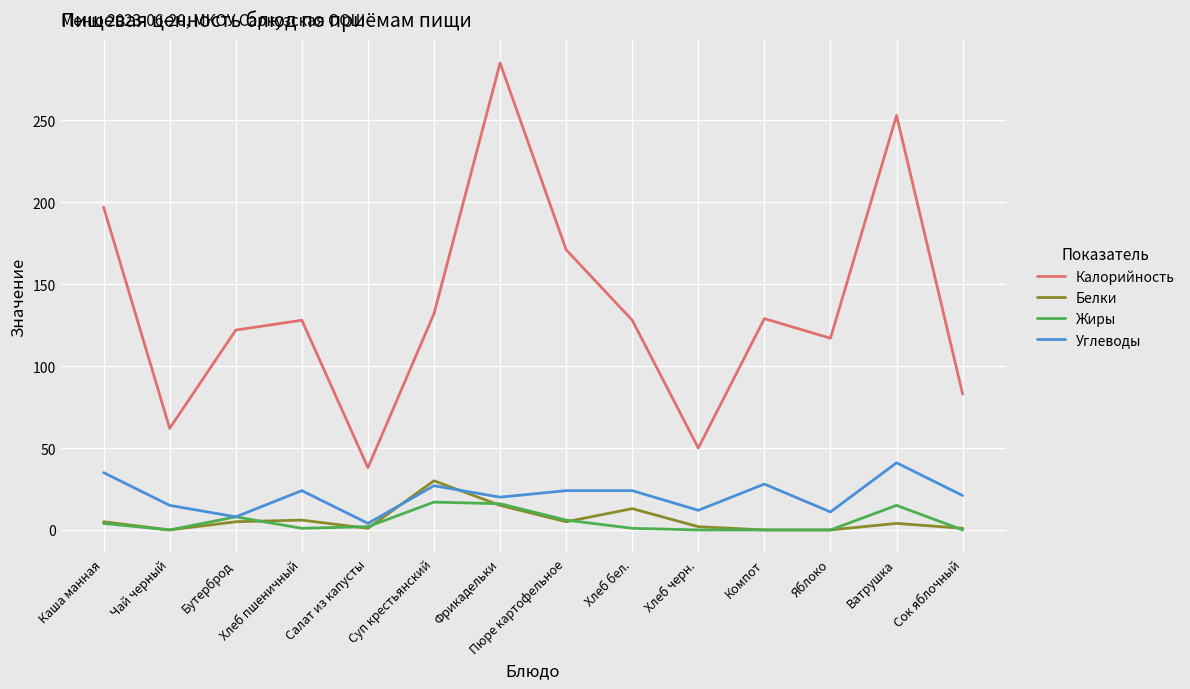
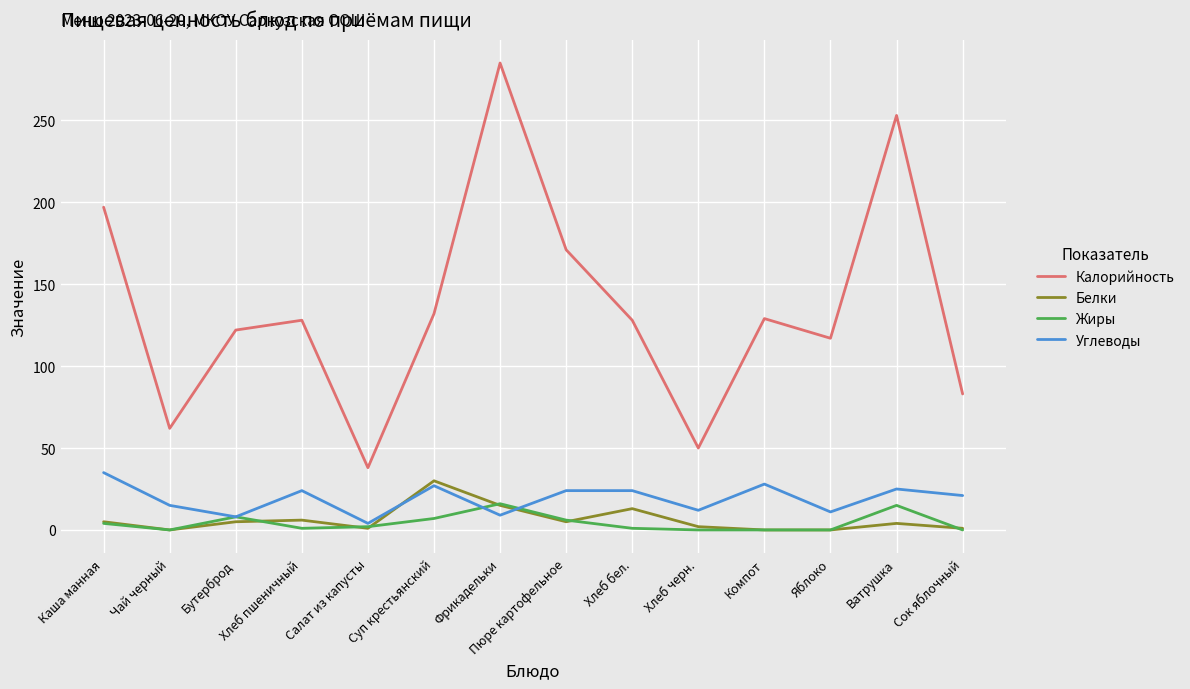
  {
    "Калорийность": {
      "Каша манная": 197,
      "Чай черный": 62,
      "Бутерброд": 122,
      "Хлеб пшеничный": 128,
      "Салат из капусты": 38,
      "Суп крестьянский": 132,
      "Фрикадельки": 285,
      "Пюре картофельное": 171,
      "Хлеб бел.": 128,
      "Хлеб черн.": 50,
      "Компот": 129,
      "Яблоко": 117,
      "Ватрушка": 253,
      "Сок яблочный": 83
    },
    "Белки": {
      "Бутерброд": 5,
      "Хлеб пшеничный": 6,
      "Суп крестьянский": 30,
      "Хлеб бел.": 13,
      "Хлеб черн.": 2,
      "Ватрушка": 4
    },
    "Жиры": {
      "Хлеб пшеничный": 1,
-     "Суп крестьянский": 17,
+     "Суп крестьянский": 7,
      "Хлеб бел.": 1,
      "Хлеб черн.": 0,
      "Ватрушка": 15
    },
    "Углеводы": {
      "Каша манная": 35,
      "Чай черный": 15,
      "Хлеб пшеничный": 24,
      "Салат из капусты": 4,
      "Суп крестьянский": 27,
-     "Фрикадельки": 20,
+     "Фрикадельки": 9,
      "Пюре картофельное": 24,
      "Хлеб бел.": 24,
      "Хлеб черн.": 12,
      "Компот": 28,
      "Яблоко": 11,
-     "Ватрушка": 41,
+     "Ватрушка": 25,
      "Сок яблочный": 21
    }
  }
